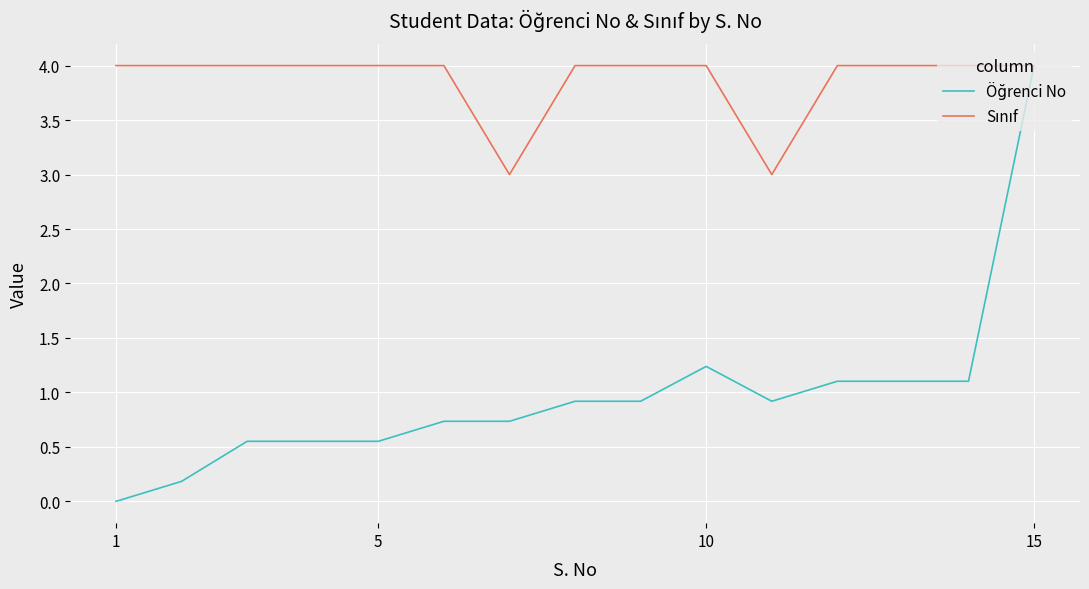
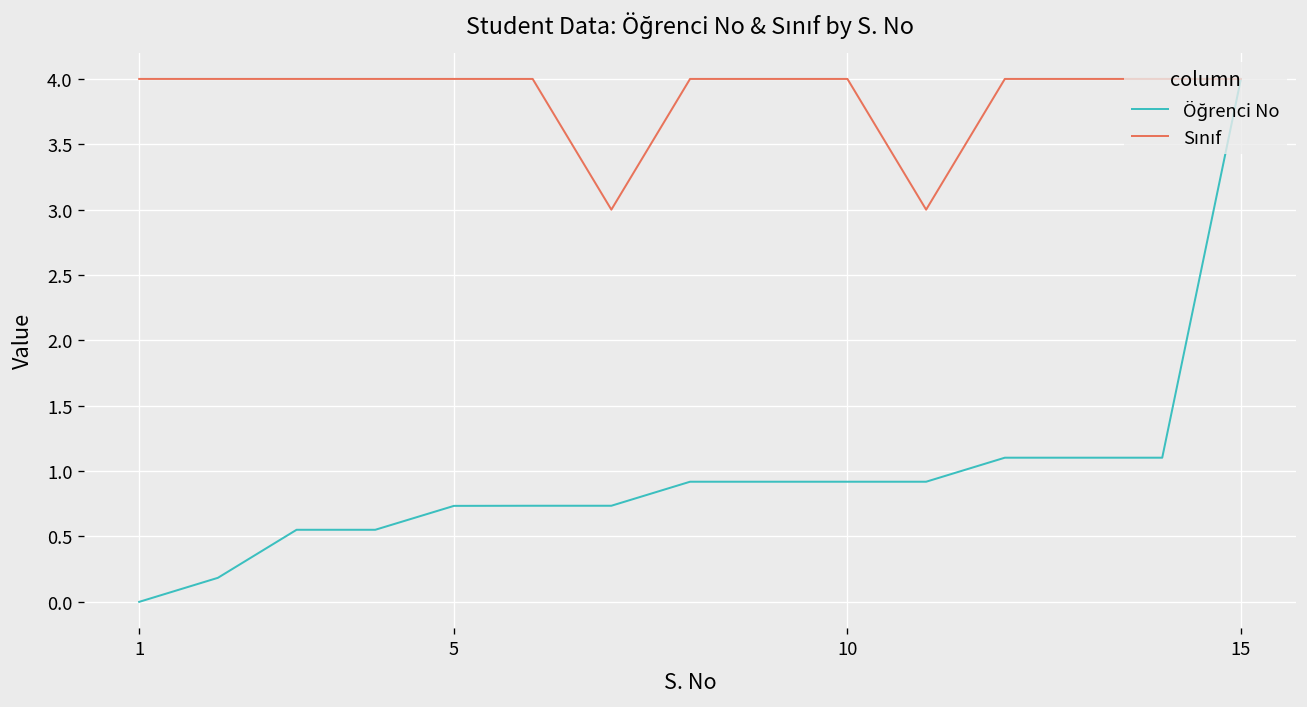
  {
    "Öğrenci No": {
      "1": 0.00,
-     "5": 0.55,
-     "10": 1.24
+     "5": 0.73,
+     "10": 0.92
    },
    "Sınıf": {
      "1": 4.00,
      "5": 4.00,
      "10": 4.00
    }
  }
